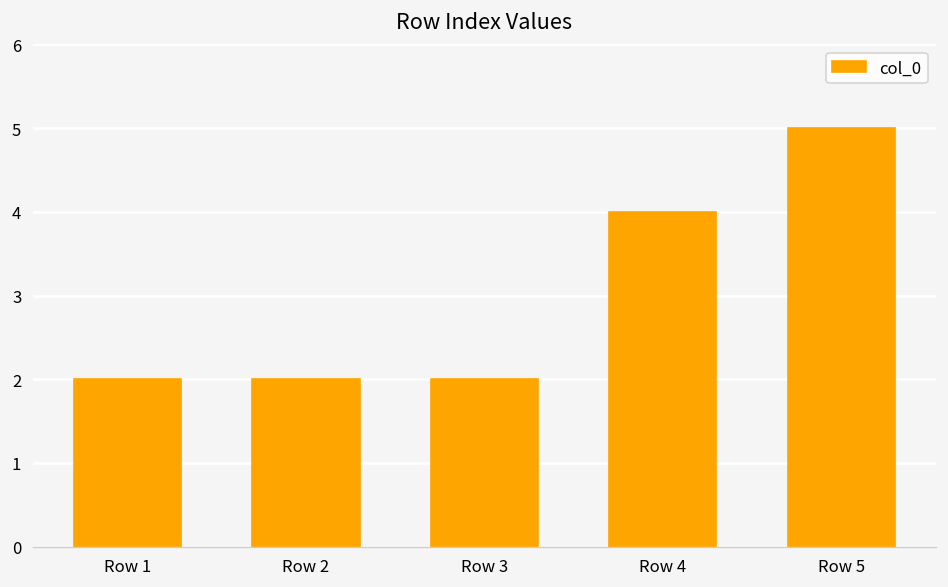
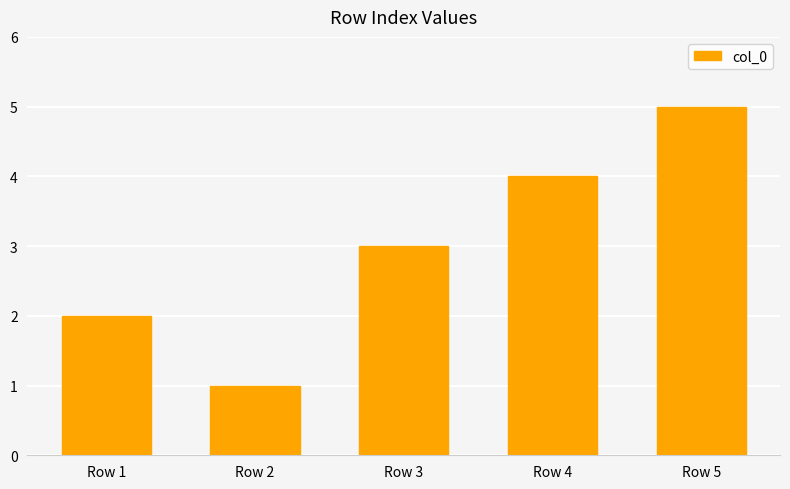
  {
    "Row 1": 2,
-   "Row 2": 2,
-   "Row 3": 2,
+   "Row 2": 1,
+   "Row 3": 3,
    "Row 4": 4,
    "Row 5": 5
  }
